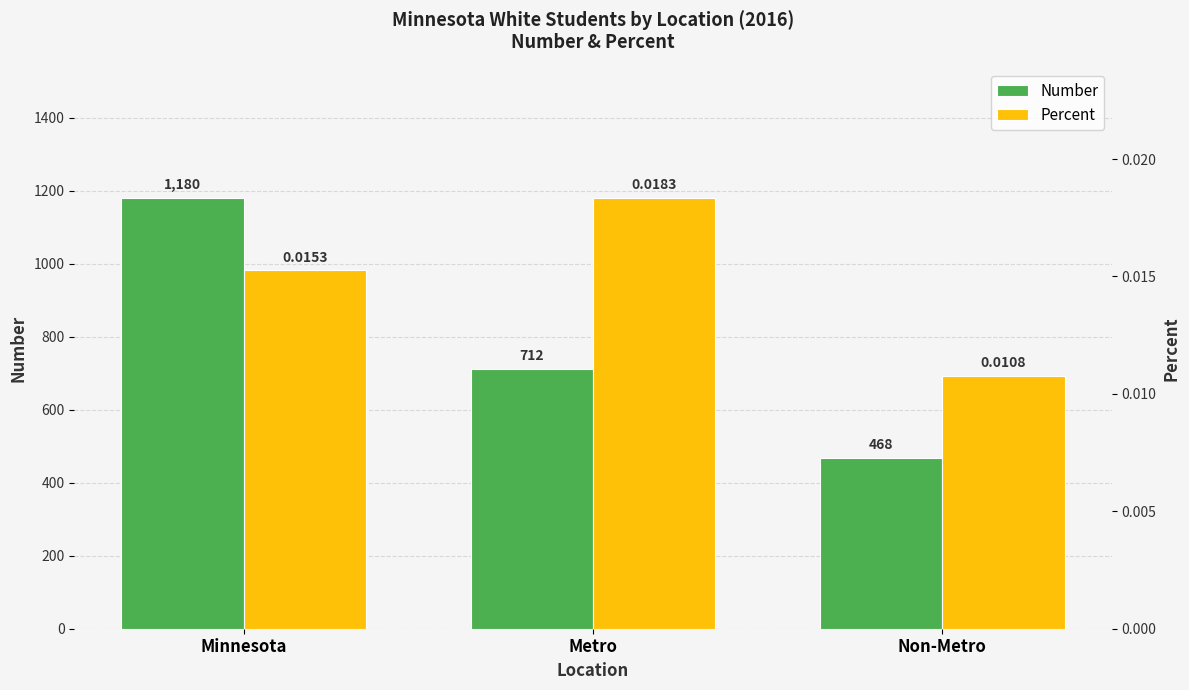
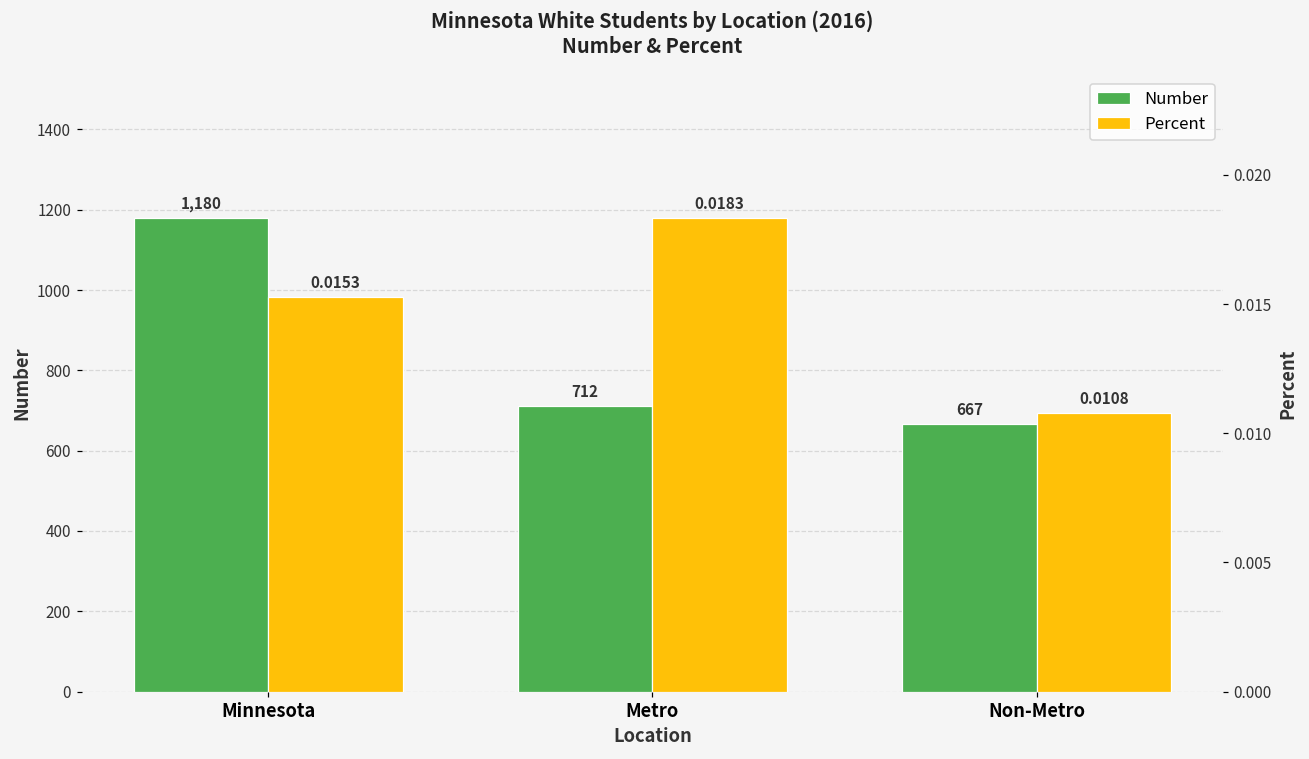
  {
    "Number": {
      "Minnesota": "1,180",
      "Metro": "712",
-     "Non-Metro": "468"
+     "Non-Metro": "667"
    },
    "Percent": {
      "Minnesota": "0.0153",
      "Metro": "0.0183",
      "Non-Metro": "0.0108"
    }
  }
